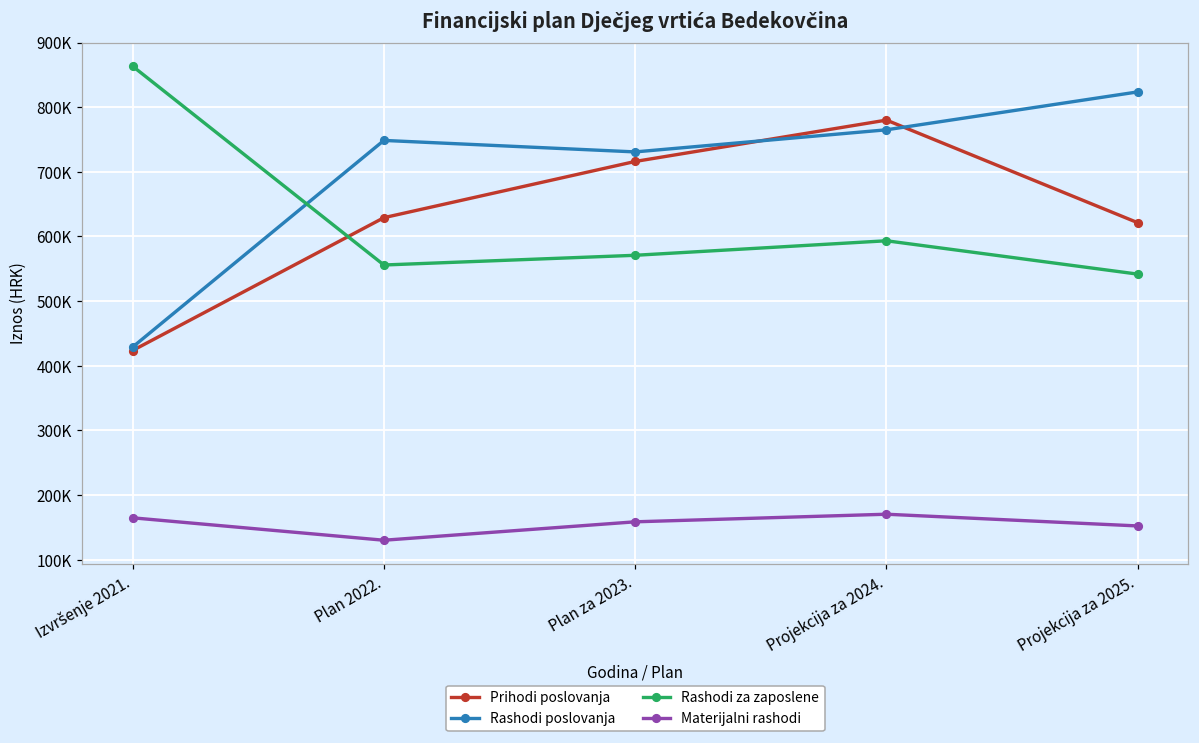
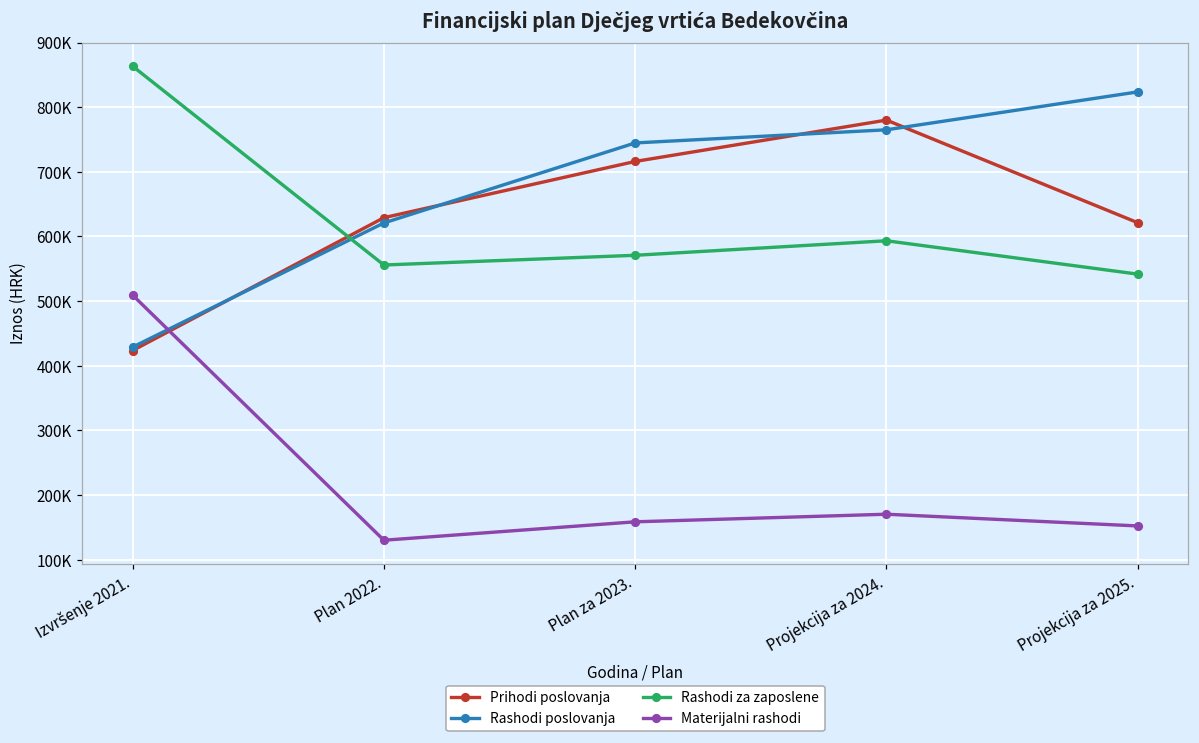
  {
    "Prihodi poslovanja": {
      "Izvršenje 2021.": 420000,
      "Plan 2022.": 630000,
      "Plan za 2023.": 720000,
      "Projekcija za 2024.": 780000,
      "Projekcija za 2025.": 620000
    },
    "Rashodi poslovanja": {
      "Izvršenje 2021.": 430000,
-     "Plan 2022.": 750000,
-     "Plan za 2023.": 730000,
+     "Plan 2022.": 620000,
+     "Plan za 2023.": 740000,
      "Projekcija za 2024.": 770000,
      "Projekcija za 2025.": 820000
    },
    "Rashodi za zaposlene": {
      "Izvršenje 2021.": 860000,
      "Plan 2022.": 560000,
      "Plan za 2023.": 570000,
      "Projekcija za 2024.": 590000,
      "Projekcija za 2025.": 540000
    },
    "Materijalni rashodi": {
-     "Izvršenje 2021.": 160000,
+     "Izvršenje 2021.": 510000,
      "Plan 2022.": 130000,
      "Plan za 2023.": 160000,
      "Projekcija za 2024.": 170000,
      "Projekcija za 2025.": 150000
    }
  }
